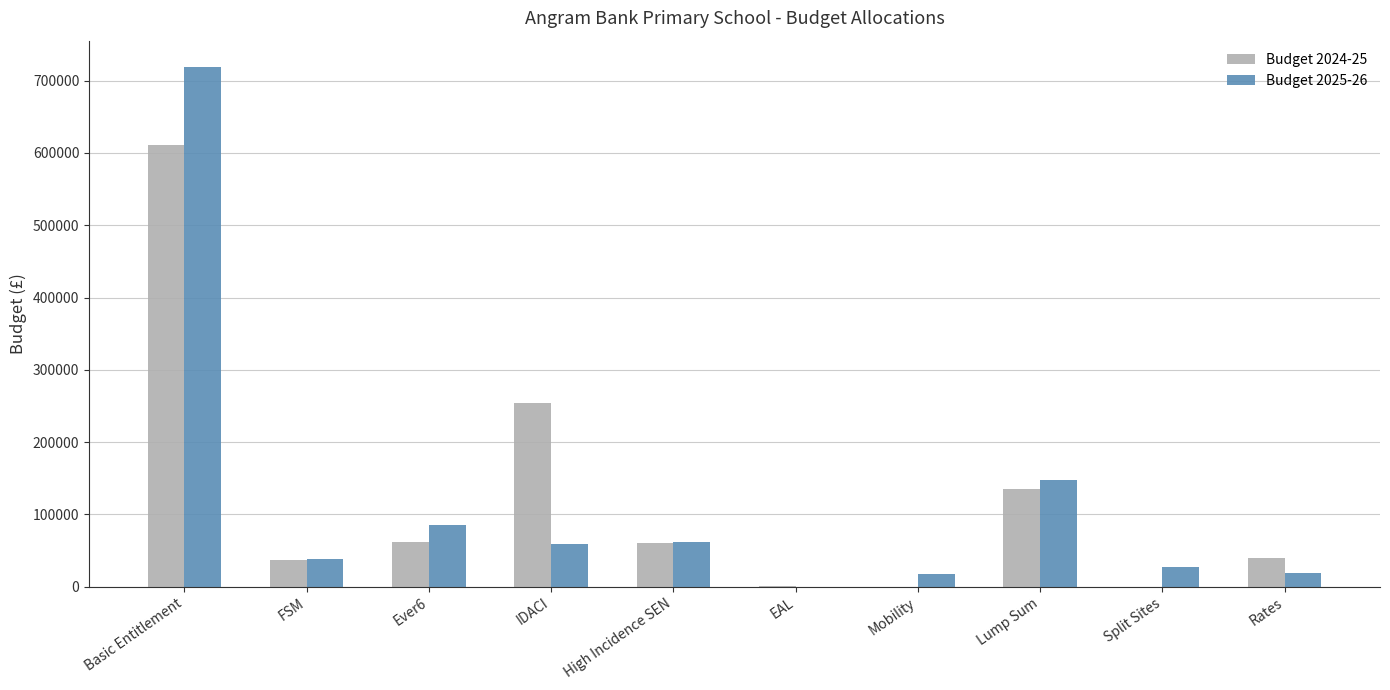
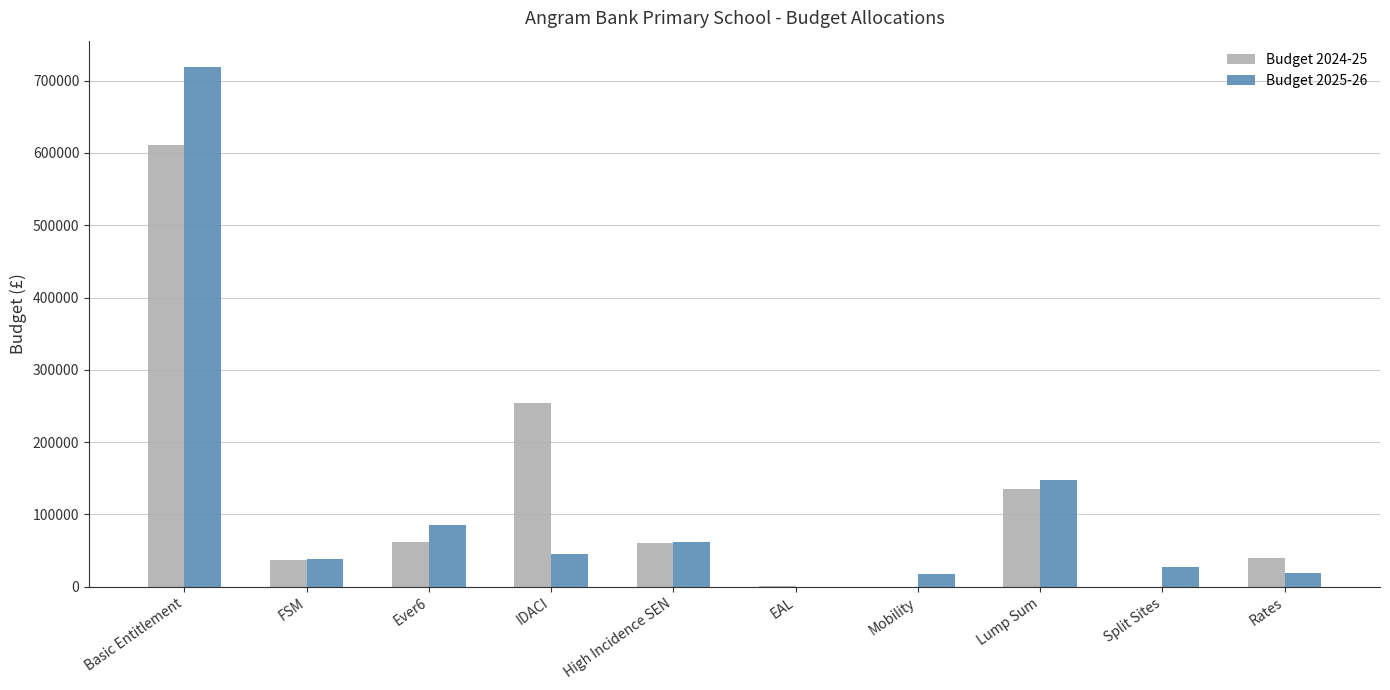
  {
    "Budget 2024-25": {
      "Basic Entitlement": 610000,
      "FSM": 40000,
      "Ever6": 60000,
      "IDACI": 250000,
      "High Incidence SEN": 60000,
      "Mobility": 0,
      "Lump Sum": 130000,
      "Split Sites": 0,
      "Rates": 40000
    },
    "Budget 2025-26": {
      "Basic Entitlement": 720000,
      "FSM": 40000,
      "Ever6": 80000,
-     "IDACI": 60000,
+     "IDACI": 40000,
      "High Incidence SEN": 60000,
      "EAL": 0,
      "Mobility": 20000,
      "Lump Sum": 150000,
      "Split Sites": 30000,
      "Rates": 20000
    }
  }
